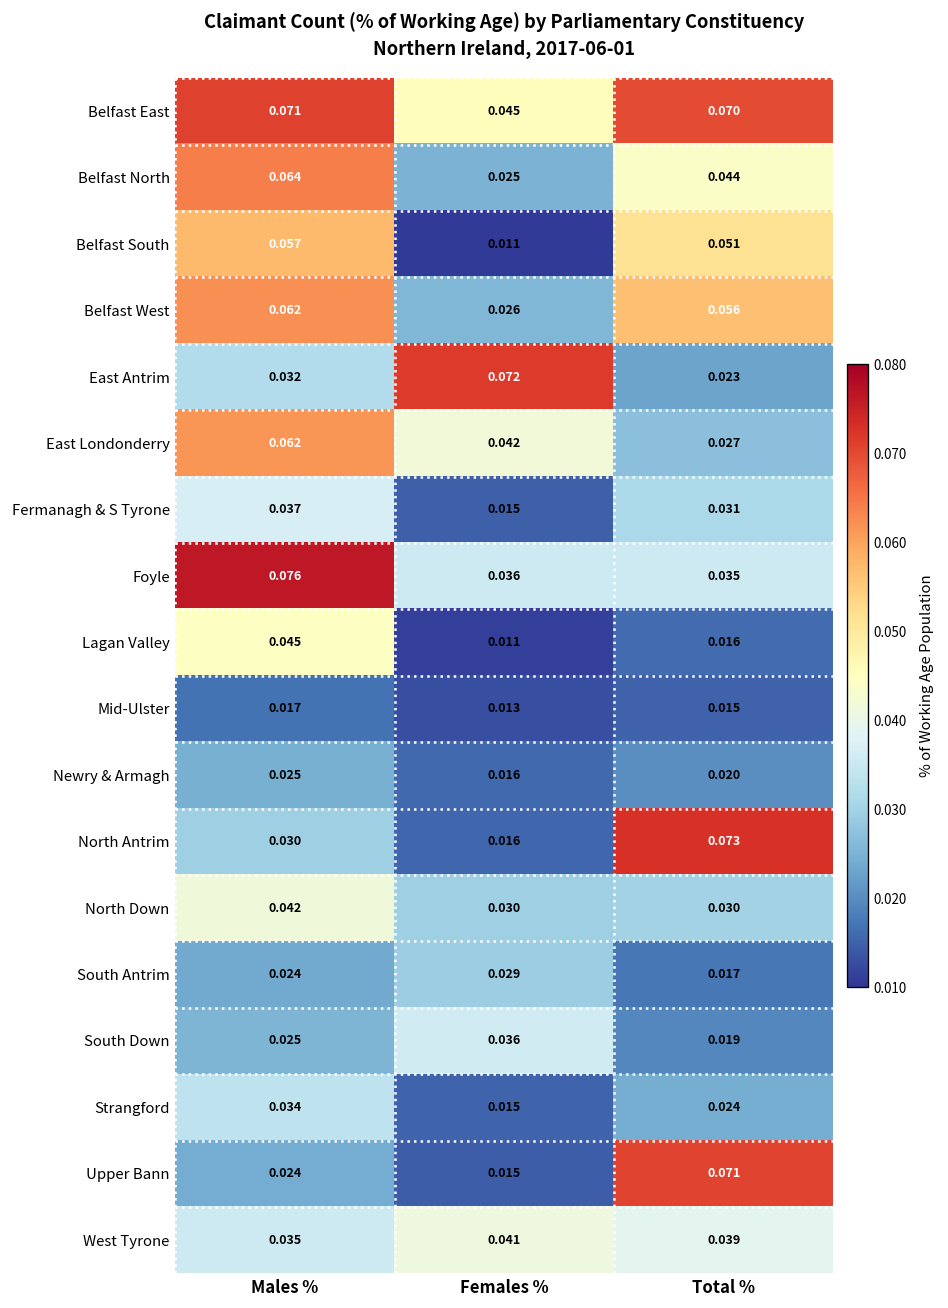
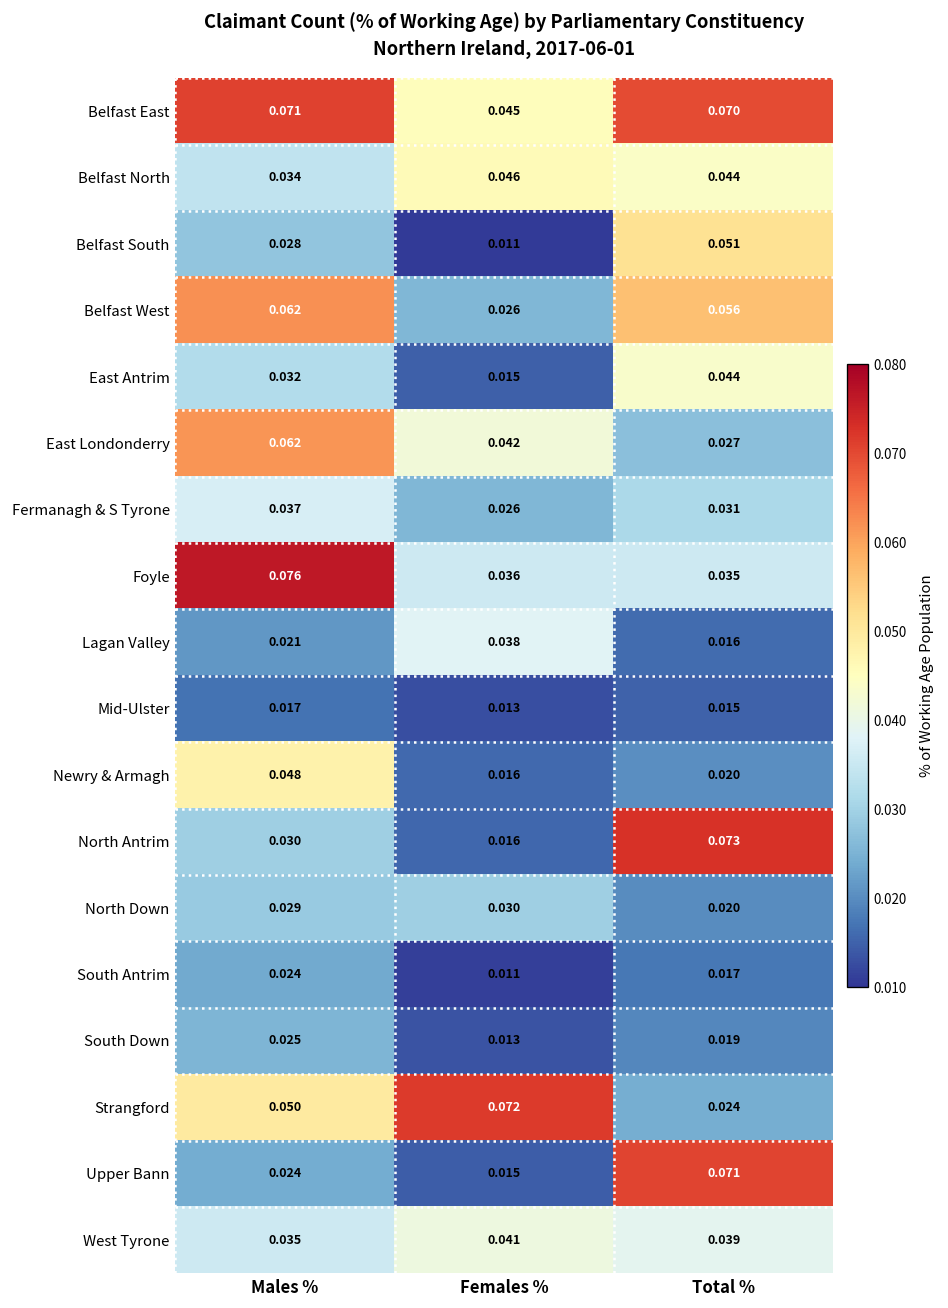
  {
    "Belfast East": {
      "Males %": 0.071,
      "Females %": 0.045,
      "Total %": 0.070
    },
    "Belfast North": {
-     "Males %": 0.064,
-     "Females %": 0.025,
+     "Males %": 0.034,
+     "Females %": 0.046,
      "Total %": 0.044
    },
    "Belfast South": {
-     "Males %": 0.057,
+     "Males %": 0.028,
      "Females %": 0.011,
      "Total %": 0.051
    },
    "Belfast West": {
      "Males %": 0.062,
      "Females %": 0.026,
      "Total %": 0.056
    },
    "East Antrim": {
      "Males %": 0.032,
-     "Females %": 0.072,
-     "Total %": 0.023
+     "Females %": 0.015,
+     "Total %": 0.044
    },
    "East Londonderry": {
      "Males %": 0.062,
      "Females %": 0.042,
      "Total %": 0.027
    },
    "Fermanagh & S Tyrone": {
      "Males %": 0.037,
-     "Females %": 0.015,
+     "Females %": 0.026,
      "Total %": 0.031
    },
    "Foyle": {
      "Males %": 0.076,
      "Females %": 0.036,
      "Total %": 0.035
    },
    "Lagan Valley": {
-     "Males %": 0.045,
-     "Females %": 0.011,
+     "Males %": 0.021,
+     "Females %": 0.038,
      "Total %": 0.016
    },
    "Mid-Ulster": {
      "Males %": 0.017,
      "Females %": 0.013,
      "Total %": 0.015
    },
    "Newry & Armagh": {
-     "Males %": 0.025,
+     "Males %": 0.048,
      "Females %": 0.016,
      "Total %": 0.020
    },
    "North Antrim": {
      "Males %": 0.030,
      "Females %": 0.016,
      "Total %": 0.073
    },
    "North Down": {
-     "Males %": 0.042,
+     "Males %": 0.029,
      "Females %": 0.030,
-     "Total %": 0.030
+     "Total %": 0.020
    },
    "South Antrim": {
      "Males %": 0.024,
-     "Females %": 0.029,
+     "Females %": 0.011,
      "Total %": 0.017
    },
    "South Down": {
      "Males %": 0.025,
-     "Females %": 0.036,
+     "Females %": 0.013,
      "Total %": 0.019
    },
    "Strangford": {
-     "Males %": 0.034,
-     "Females %": 0.015,
+     "Males %": 0.050,
+     "Females %": 0.072,
      "Total %": 0.024
    },
    "Upper Bann": {
      "Males %": 0.024,
      "Females %": 0.015,
      "Total %": 0.071
    },
    "West Tyrone": {
      "Males %": 0.035,
      "Females %": 0.041,
      "Total %": 0.039
    }
  }
